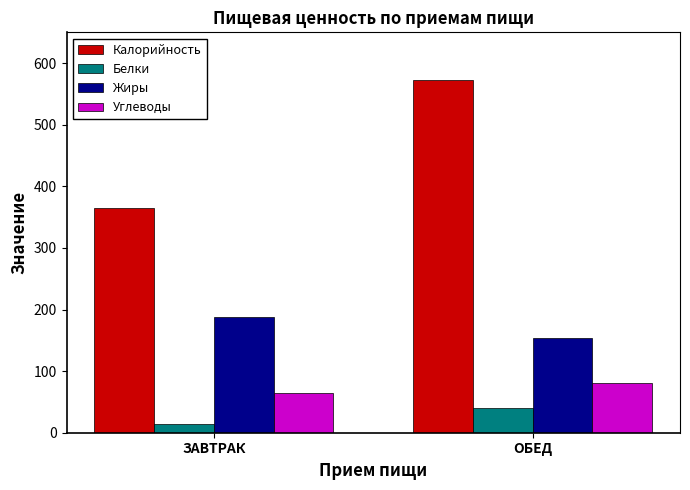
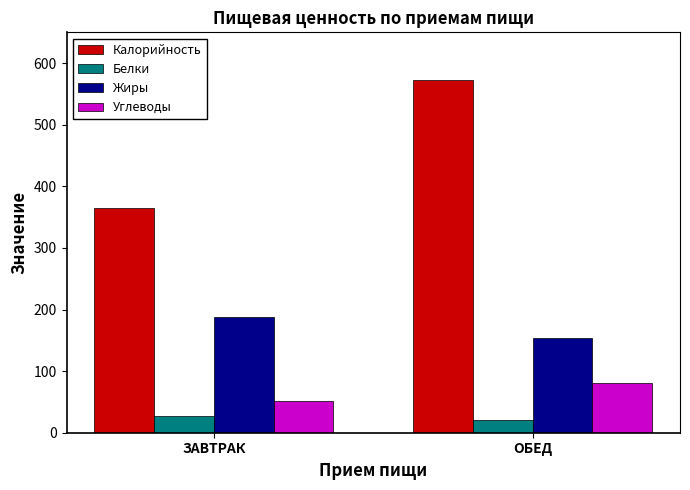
  {
    "Калорийность": {
      "ЗАВТРАК": 360,
      "ОБЕД": 570
    },
    "Белки": {
-     "ЗАВТРАК": 10,
-     "ОБЕД": 40
+     "ЗАВТРАК": 30,
+     "ОБЕД": 20
    },
    "Жиры": {
      "ЗАВТРАК": 190,
      "ОБЕД": 150
    },
    "Углеводы": {
-     "ЗАВТРАК": 60,
+     "ЗАВТРАК": 50,
      "ОБЕД": 80
    }
  }
